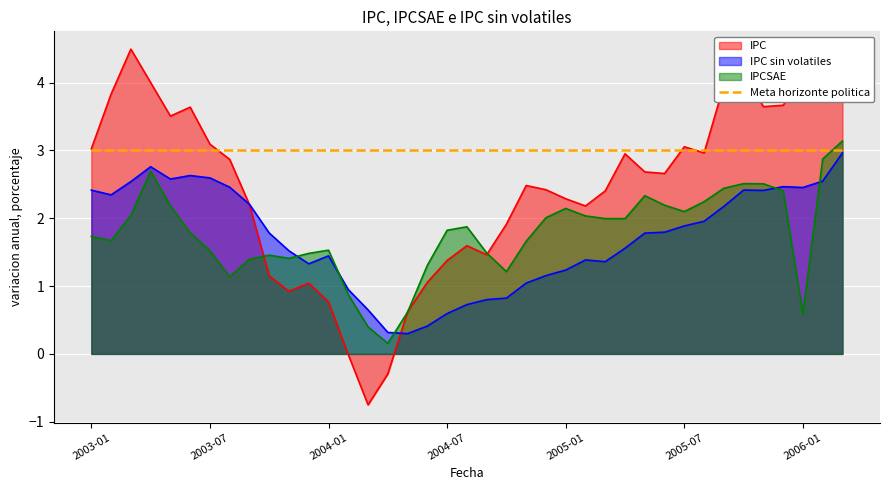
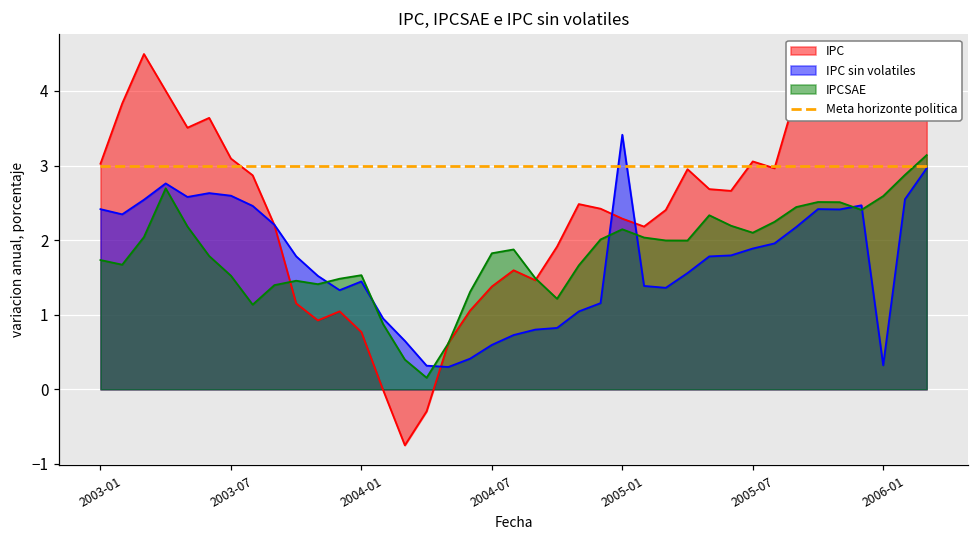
  {
    "IPC sin volatiles": {
      "2003-01": 2.4,
      "2003-07": 2.6,
      "2004-01": 1.4,
      "2004-07": 0.6,
-     "2005-01": 1.2,
+     "2005-01": 3.4,
      "2005-07": 1.9,
-     "2006-01": 2.5
+     "2006-01": 0.3
    },
    "IPCSAE": {
      "2003-01": 1.7,
      "2003-07": 1.5,
      "2004-01": 1.5,
      "2004-07": 1.8,
      "2005-01": 2.1,
      "2005-07": 2.1,
-     "2006-01": 0.6
+     "2006-01": 2.6
    },
    "Meta horizonte politica": {
      "2003-07": 3.0,
      "2004-01": 3.0,
      "2004-07": 3.0,
      "2005-01": 3.0,
      "2005-07": 3.0,
      "2006-01": 3.0
    }
  }
